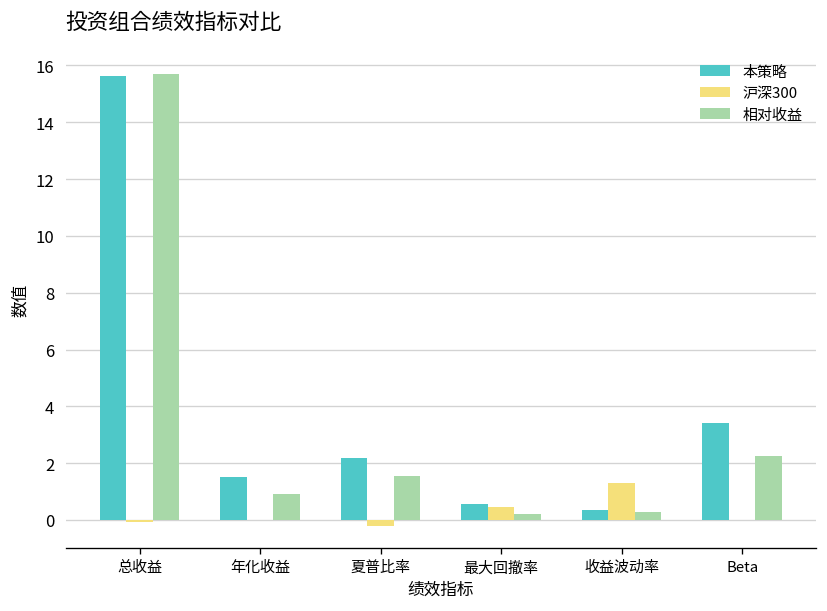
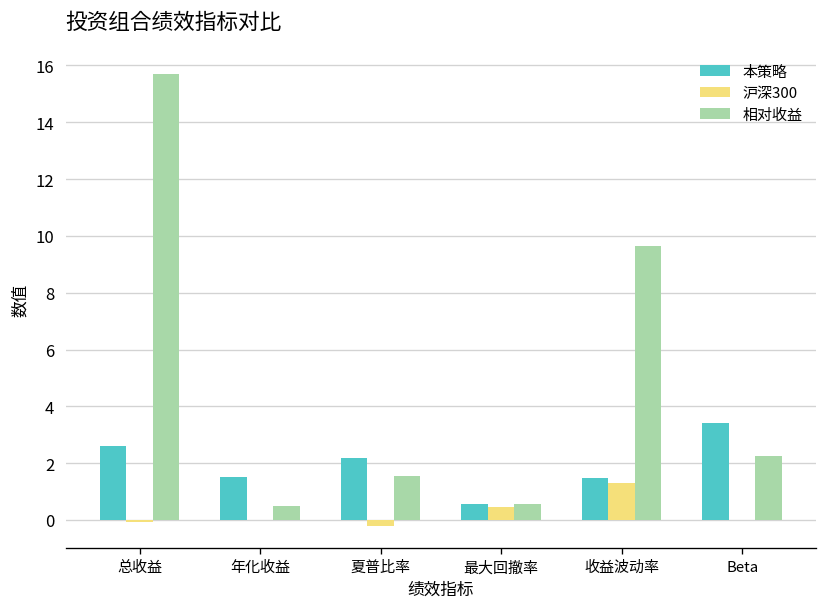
  {
    "本策略": {
-     "总收益": 15.6,
+     "总收益": 2.6,
      "年化收益": 1.5,
      "夏普比率": 2.2,
      "最大回撤率": 0.6,
-     "收益波动率": 0.4,
+     "收益波动率": 1.5,
      "Beta": 3.4
    },
    "沪深300": {
      "夏普比率": -0.2,
      "最大回撤率": 0.5,
      "收益波动率": 1.3,
      "Beta": 0.0
    },
    "相对收益": {
      "总收益": 15.7,
-     "年化收益": 0.9,
+     "年化收益": 0.5,
      "夏普比率": 1.5,
-     "最大回撤率": 0.2,
-     "收益波动率": 0.3,
+     "最大回撤率": 0.6,
+     "收益波动率": 9.6,
      "Beta": 2.3
    }
  }
